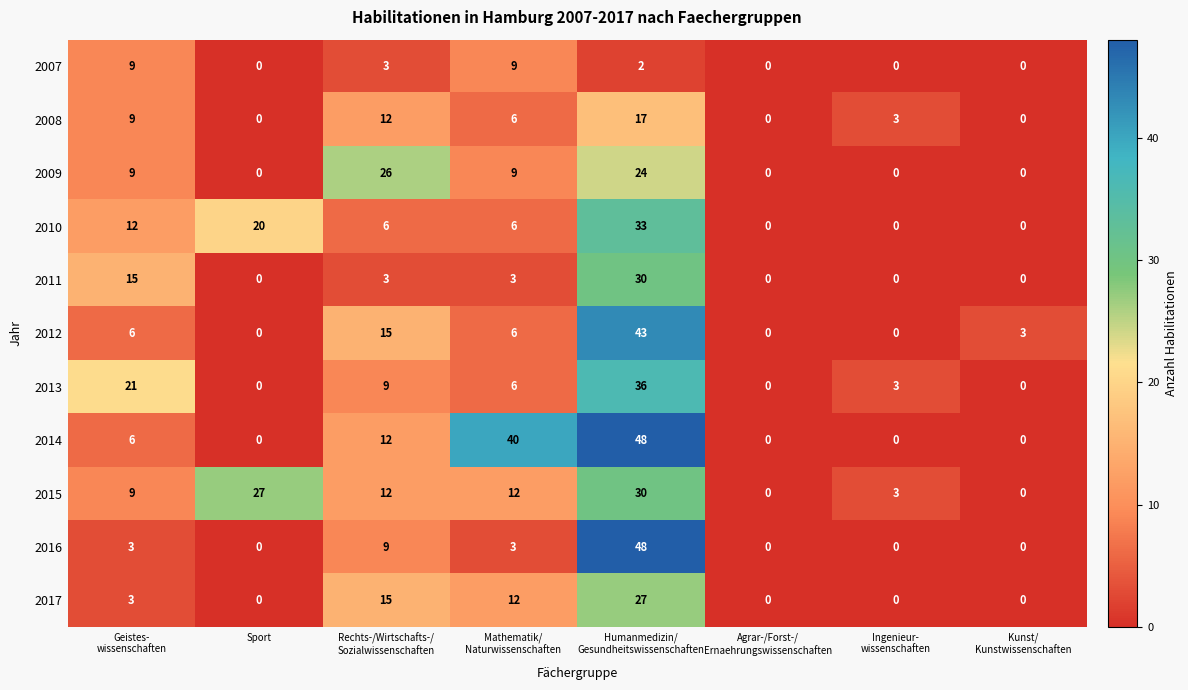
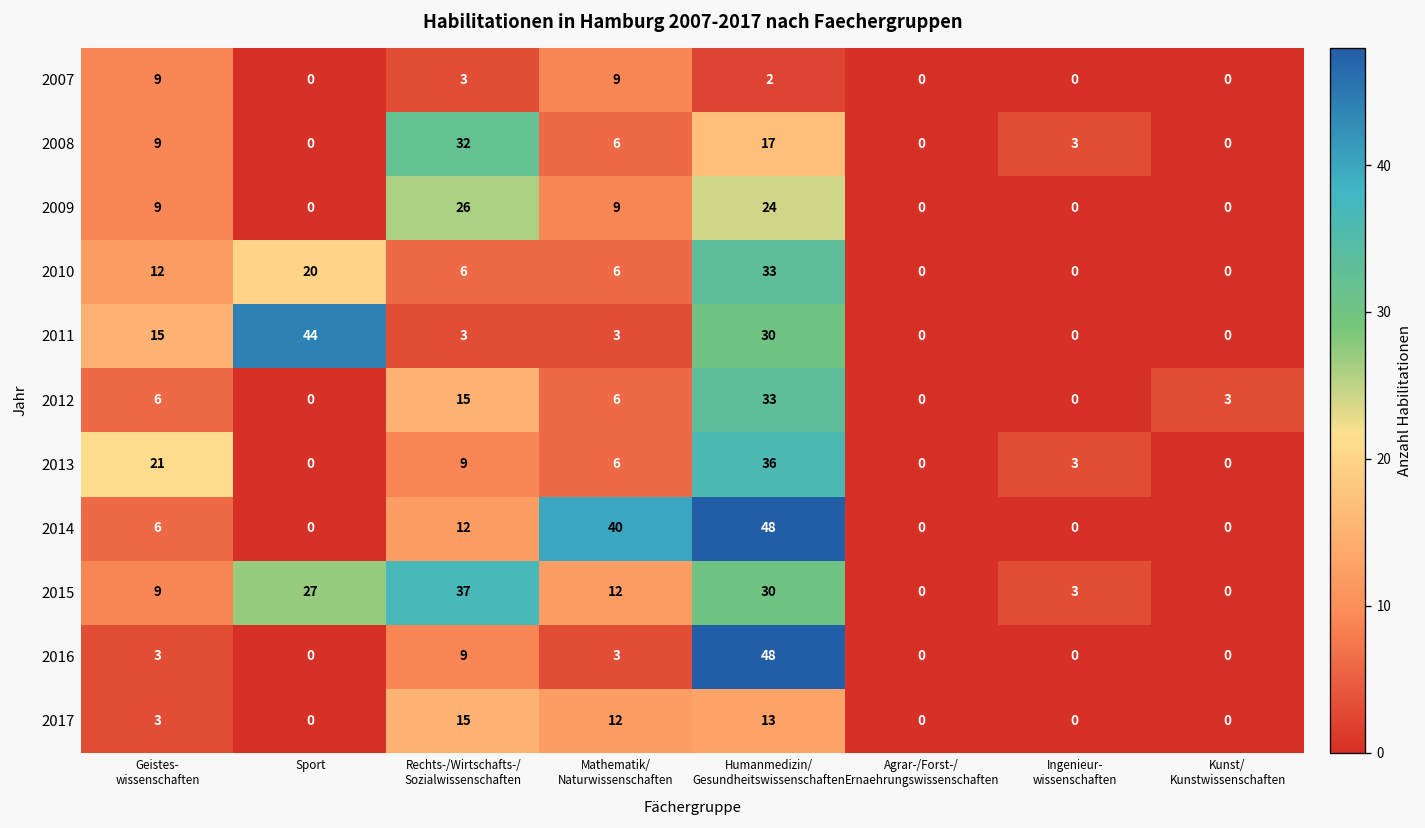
  {
    "2007": {
      "Geistes- wissenschaften": 9,
      "Sport": 0,
      "Rechts-/Wirtschafts-/ Sozialwissenschaften": 3,
      "Mathematik/ Naturwissenschaften": 9,
      "Humanmedizin/ Gesundheitswissenschaften": 2,
      "Agrar-/Forst-/ Ernaehrungswissenschaften": 0,
      "Ingenieur- wissenschaften": 0,
      "Kunst/ Kunstwissenschaften": 0
    },
    "2008": {
      "Geistes- wissenschaften": 9,
      "Sport": 0,
-     "Rechts-/Wirtschafts-/ Sozialwissenschaften": 12,
+     "Rechts-/Wirtschafts-/ Sozialwissenschaften": 32,
      "Mathematik/ Naturwissenschaften": 6,
      "Humanmedizin/ Gesundheitswissenschaften": 17,
      "Agrar-/Forst-/ Ernaehrungswissenschaften": 0,
      "Ingenieur- wissenschaften": 3,
      "Kunst/ Kunstwissenschaften": 0
    },
    "2009": {
      "Geistes- wissenschaften": 9,
      "Sport": 0,
      "Rechts-/Wirtschafts-/ Sozialwissenschaften": 26,
      "Mathematik/ Naturwissenschaften": 9,
      "Humanmedizin/ Gesundheitswissenschaften": 24,
      "Agrar-/Forst-/ Ernaehrungswissenschaften": 0,
      "Ingenieur- wissenschaften": 0,
      "Kunst/ Kunstwissenschaften": 0
    },
    "2010": {
      "Geistes- wissenschaften": 12,
      "Sport": 20,
      "Rechts-/Wirtschafts-/ Sozialwissenschaften": 6,
      "Mathematik/ Naturwissenschaften": 6,
      "Humanmedizin/ Gesundheitswissenschaften": 33,
      "Agrar-/Forst-/ Ernaehrungswissenschaften": 0,
      "Ingenieur- wissenschaften": 0,
      "Kunst/ Kunstwissenschaften": 0
    },
    "2011": {
      "Geistes- wissenschaften": 15,
-     "Sport": 0,
+     "Sport": 44,
      "Rechts-/Wirtschafts-/ Sozialwissenschaften": 3,
      "Mathematik/ Naturwissenschaften": 3,
      "Humanmedizin/ Gesundheitswissenschaften": 30,
      "Agrar-/Forst-/ Ernaehrungswissenschaften": 0,
      "Ingenieur- wissenschaften": 0,
      "Kunst/ Kunstwissenschaften": 0
    },
    "2012": {
      "Geistes- wissenschaften": 6,
      "Sport": 0,
      "Rechts-/Wirtschafts-/ Sozialwissenschaften": 15,
      "Mathematik/ Naturwissenschaften": 6,
-     "Humanmedizin/ Gesundheitswissenschaften": 43,
+     "Humanmedizin/ Gesundheitswissenschaften": 33,
      "Agrar-/Forst-/ Ernaehrungswissenschaften": 0,
      "Ingenieur- wissenschaften": 0,
      "Kunst/ Kunstwissenschaften": 3
    },
    "2013": {
      "Geistes- wissenschaften": 21,
      "Sport": 0,
      "Rechts-/Wirtschafts-/ Sozialwissenschaften": 9,
      "Mathematik/ Naturwissenschaften": 6,
      "Humanmedizin/ Gesundheitswissenschaften": 36,
      "Agrar-/Forst-/ Ernaehrungswissenschaften": 0,
      "Ingenieur- wissenschaften": 3,
      "Kunst/ Kunstwissenschaften": 0
    },
    "2014": {
      "Geistes- wissenschaften": 6,
      "Sport": 0,
      "Rechts-/Wirtschafts-/ Sozialwissenschaften": 12,
      "Mathematik/ Naturwissenschaften": 40,
      "Humanmedizin/ Gesundheitswissenschaften": 48,
      "Agrar-/Forst-/ Ernaehrungswissenschaften": 0,
      "Ingenieur- wissenschaften": 0,
      "Kunst/ Kunstwissenschaften": 0
    },
    "2015": {
      "Geistes- wissenschaften": 9,
      "Sport": 27,
-     "Rechts-/Wirtschafts-/ Sozialwissenschaften": 12,
+     "Rechts-/Wirtschafts-/ Sozialwissenschaften": 37,
      "Mathematik/ Naturwissenschaften": 12,
      "Humanmedizin/ Gesundheitswissenschaften": 30,
      "Agrar-/Forst-/ Ernaehrungswissenschaften": 0,
      "Ingenieur- wissenschaften": 3,
      "Kunst/ Kunstwissenschaften": 0
    },
    "2016": {
      "Geistes- wissenschaften": 3,
      "Sport": 0,
      "Rechts-/Wirtschafts-/ Sozialwissenschaften": 9,
      "Mathematik/ Naturwissenschaften": 3,
      "Humanmedizin/ Gesundheitswissenschaften": 48,
      "Agrar-/Forst-/ Ernaehrungswissenschaften": 0,
      "Ingenieur- wissenschaften": 0,
      "Kunst/ Kunstwissenschaften": 0
    },
    "2017": {
      "Geistes- wissenschaften": 3,
      "Sport": 0,
      "Rechts-/Wirtschafts-/ Sozialwissenschaften": 15,
      "Mathematik/ Naturwissenschaften": 12,
-     "Humanmedizin/ Gesundheitswissenschaften": 27,
+     "Humanmedizin/ Gesundheitswissenschaften": 13,
      "Agrar-/Forst-/ Ernaehrungswissenschaften": 0,
      "Ingenieur- wissenschaften": 0,
      "Kunst/ Kunstwissenschaften": 0
    }
  }
